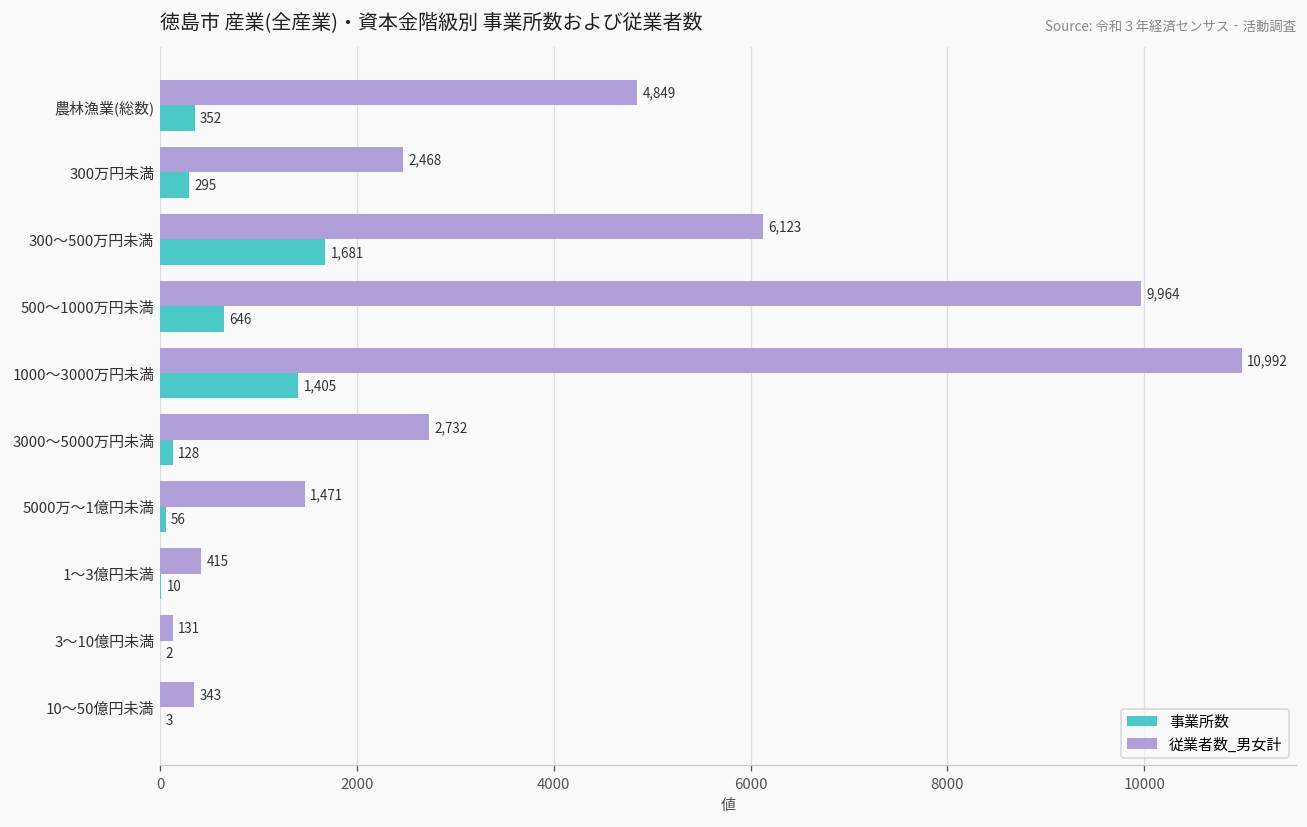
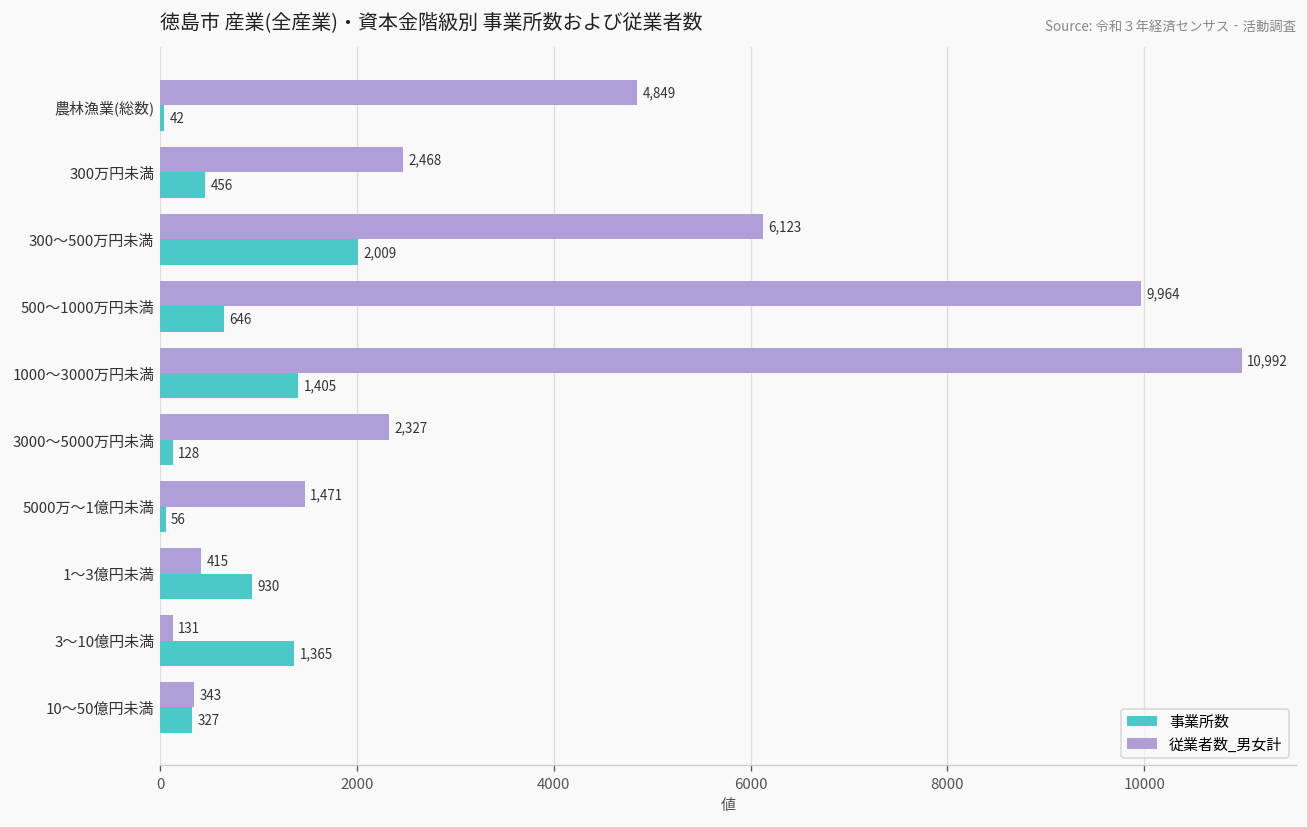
  {
    "事業所数": {
-     "農林漁業(総数)": "352",
-     "300万円未満": "295",
-     "300～500万円未満": "1,681",
+     "農林漁業(総数)": "42",
+     "300万円未満": "456",
+     "300～500万円未満": "2,009",
      "500～1000万円未満": "646",
      "1000～3000万円未満": "1,405",
      "3000～5000万円未満": "128",
      "5000万～1億円未満": "56",
-     "1～3億円未満": "10",
-     "3～10億円未満": "2",
-     "10～50億円未満": "3"
+     "1～3億円未満": "930",
+     "3～10億円未満": "1,365",
+     "10～50億円未満": "327"
    },
    "従業者数_男女計": {
      "農林漁業(総数)": "4,849",
      "300万円未満": "2,468",
      "300～500万円未満": "6,123",
      "500～1000万円未満": "9,964",
      "1000～3000万円未満": "10,992",
-     "3000～5000万円未満": "2,732",
+     "3000～5000万円未満": "2,327",
      "5000万～1億円未満": "1,471",
      "1～3億円未満": "415",
      "3～10億円未満": "131",
      "10～50億円未満": "343"
    }
  }
